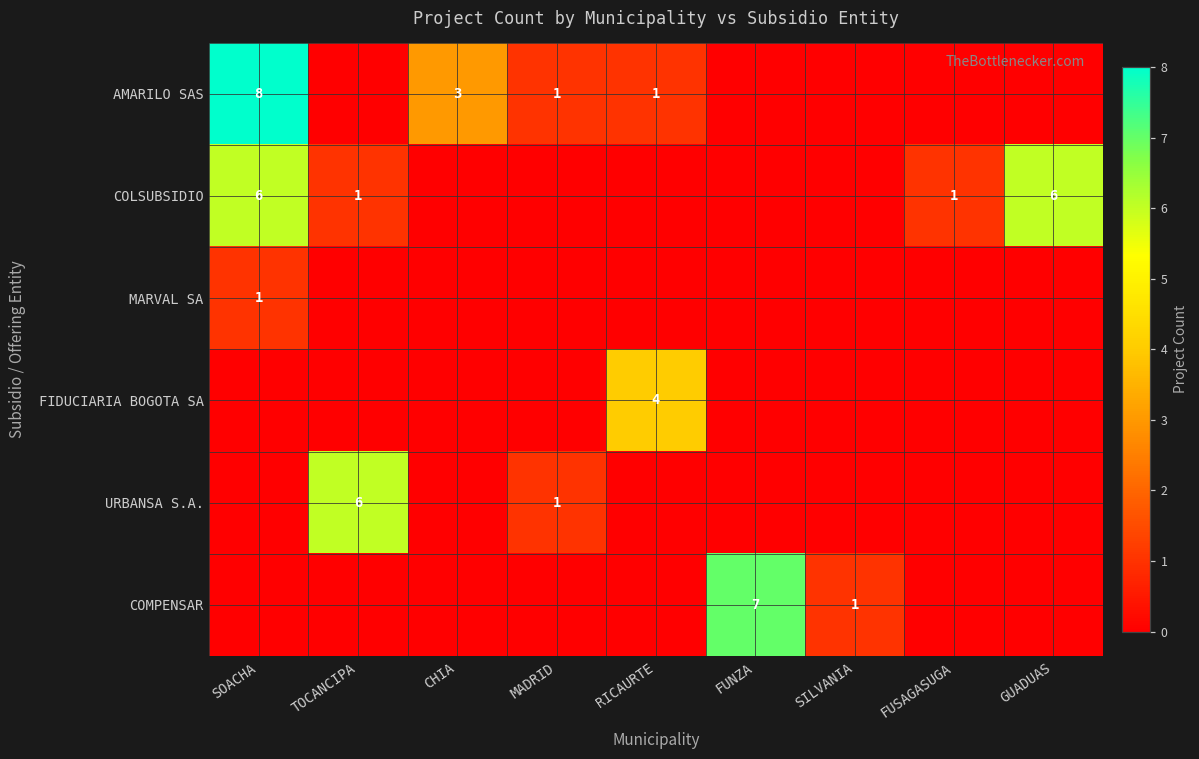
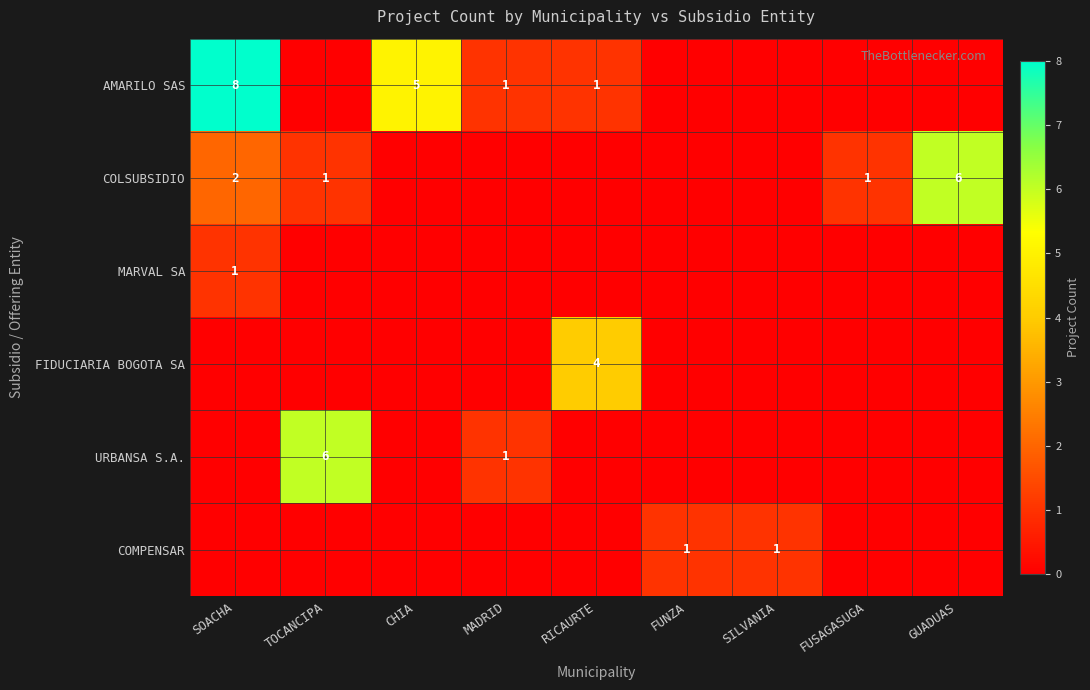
  {
    "AMARILO SAS": {
      "SOACHA": 8,
-     "CHIA": 3,
+     "CHIA": 5,
      "MADRID": 1,
      "RICAURTE": 1
    },
    "COLSUBSIDIO": {
-     "SOACHA": 6,
+     "SOACHA": 2,
      "TOCANCIPA": 1,
      "FUSAGASUGA": 1,
      "GUADUAS": 6
    },
    "MARVAL SA": {
      "SOACHA": 1
    },
    "FIDUCIARIA BOGOTA SA": {
      "RICAURTE": 4
    },
    "URBANSA S.A.": {
      "TOCANCIPA": 6,
      "MADRID": 1
    },
    "COMPENSAR": {
-     "FUNZA": 7,
+     "FUNZA": 1,
      "SILVANIA": 1
    }
  }
